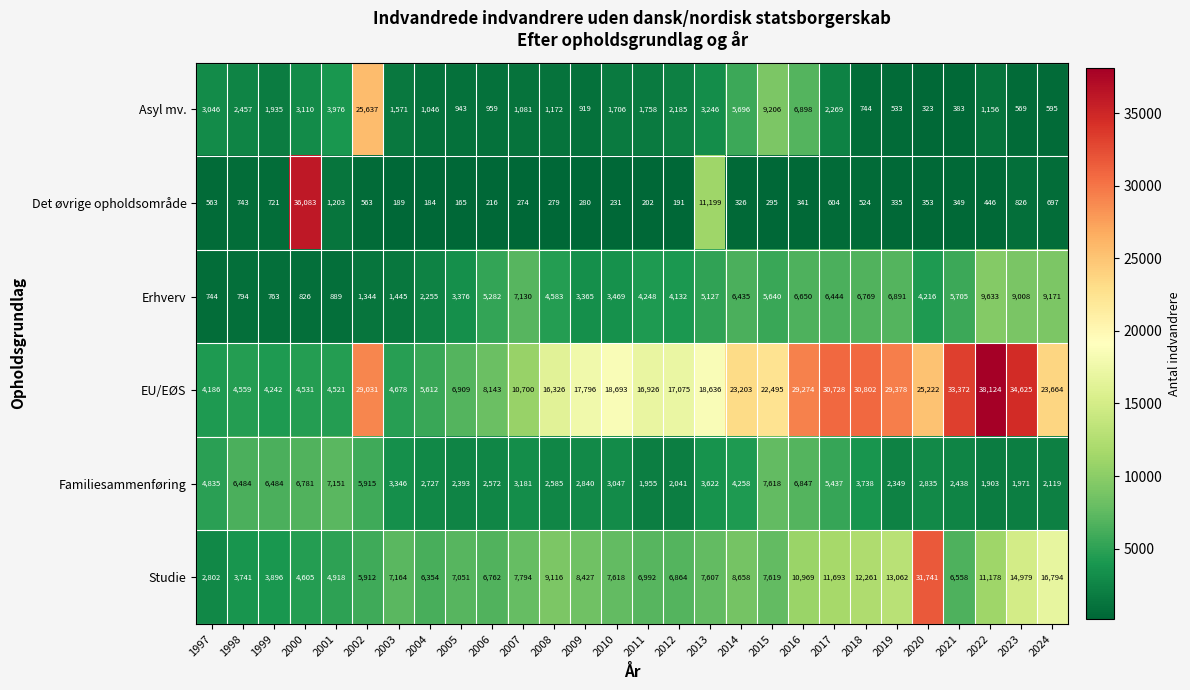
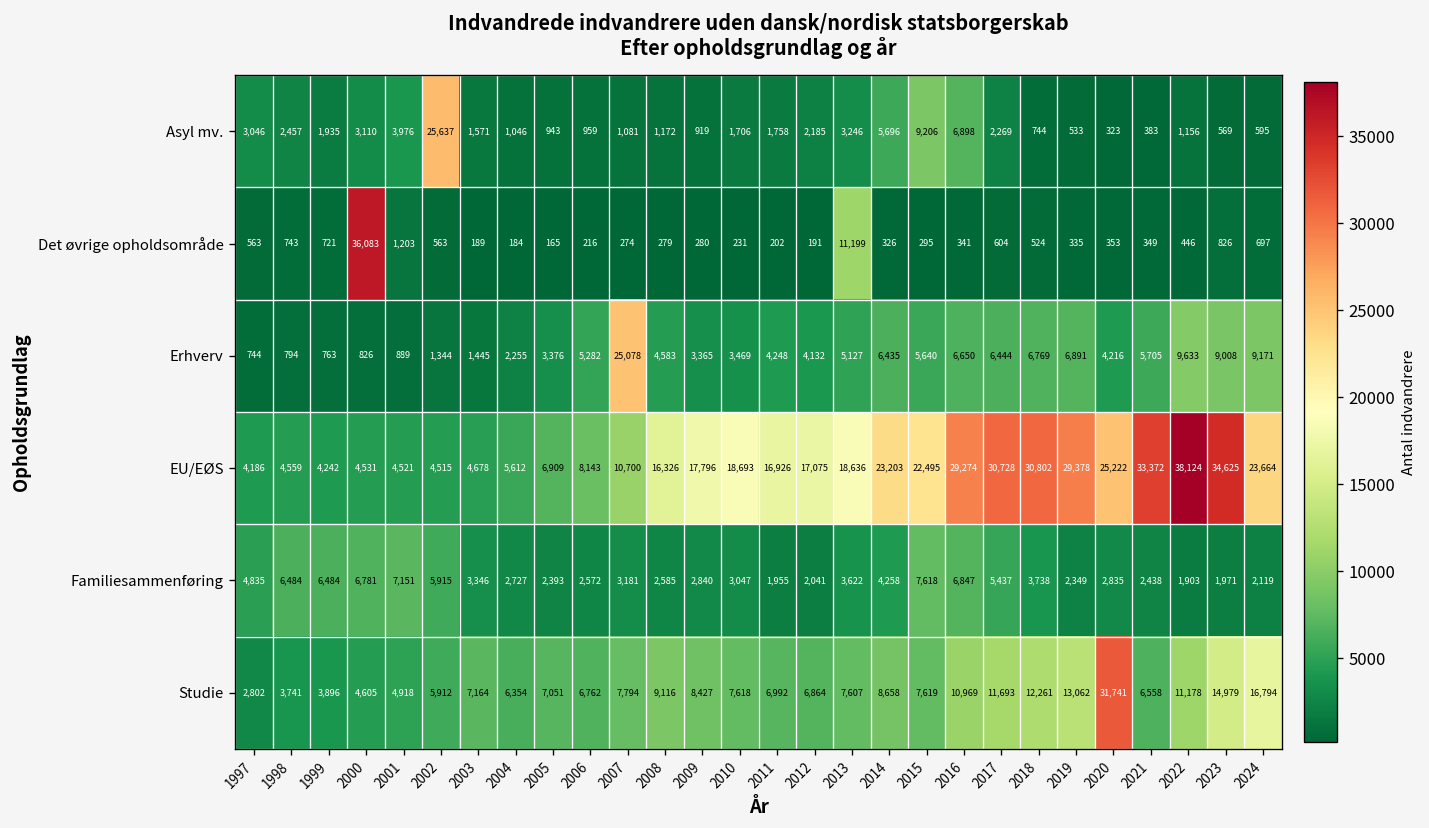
  {
    "Asyl mv.": {
      "1997": "3,046",
      "1998": "2,457",
      "1999": "1,935",
      "2000": "3,110",
      "2001": "3,976",
      "2002": "25,637",
      "2003": "1,571",
      "2004": "1,046",
      "2005": "943",
      "2006": "959",
      "2007": "1,081",
      "2008": "1,172",
      "2009": "919",
      "2010": "1,706",
      "2011": "1,758",
      "2012": "2,185",
      "2013": "3,246",
      "2014": "5,696",
      "2015": "9,206",
      "2016": "6,898",
      "2017": "2,269",
      "2018": "744",
      "2019": "533",
      "2020": "323",
      "2021": "383",
      "2022": "1,156",
      "2023": "569",
      "2024": "595"
    },
    "Det øvrige opholdsområde": {
      "1997": "563",
      "1998": "743",
      "1999": "721",
      "2000": "36,083",
      "2001": "1,203",
      "2002": "563",
      "2003": "189",
      "2004": "184",
      "2005": "165",
      "2006": "216",
      "2007": "274",
      "2008": "279",
      "2009": "280",
      "2010": "231",
      "2011": "202",
      "2012": "191",
      "2013": "11,199",
      "2014": "326",
      "2015": "295",
      "2016": "341",
      "2017": "604",
      "2018": "524",
      "2019": "335",
      "2020": "353",
      "2021": "349",
      "2022": "446",
      "2023": "826",
      "2024": "697"
    },
    "Erhverv": {
      "1997": "744",
      "1998": "794",
      "1999": "763",
      "2000": "826",
      "2001": "889",
      "2002": "1,344",
      "2003": "1,445",
      "2004": "2,255",
      "2005": "3,376",
      "2006": "5,282",
-     "2007": "7,130",
+     "2007": "25,078",
      "2008": "4,583",
      "2009": "3,365",
      "2010": "3,469",
      "2011": "4,248",
      "2012": "4,132",
      "2013": "5,127",
      "2014": "6,435",
      "2015": "5,640",
      "2016": "6,650",
      "2017": "6,444",
      "2018": "6,769",
      "2019": "6,891",
      "2020": "4,216",
      "2021": "5,705",
      "2022": "9,633",
      "2023": "9,008",
      "2024": "9,171"
    },
    "EU/EØS": {
      "1997": "4,186",
      "1998": "4,559",
      "1999": "4,242",
      "2000": "4,531",
      "2001": "4,521",
-     "2002": "29,031",
+     "2002": "4,515",
      "2003": "4,678",
      "2004": "5,612",
      "2005": "6,909",
      "2006": "8,143",
      "2007": "10,700",
      "2008": "16,326",
      "2009": "17,796",
      "2010": "18,693",
      "2011": "16,926",
      "2012": "17,075",
      "2013": "18,636",
      "2014": "23,203",
      "2015": "22,495",
      "2016": "29,274",
      "2017": "30,728",
      "2018": "30,802",
      "2019": "29,378",
      "2020": "25,222",
      "2021": "33,372",
      "2022": "38,124",
      "2023": "34,625",
      "2024": "23,664"
    },
    "Familiesammenføring": {
      "1997": "4,835",
      "1998": "6,484",
      "1999": "6,484",
      "2000": "6,781",
      "2001": "7,151",
      "2002": "5,915",
      "2003": "3,346",
      "2004": "2,727",
      "2005": "2,393",
      "2006": "2,572",
      "2007": "3,181",
      "2008": "2,585",
      "2009": "2,840",
      "2010": "3,047",
      "2011": "1,955",
      "2012": "2,041",
      "2013": "3,622",
      "2014": "4,258",
      "2015": "7,618",
      "2016": "6,847",
      "2017": "5,437",
      "2018": "3,738",
      "2019": "2,349",
      "2020": "2,835",
      "2021": "2,438",
      "2022": "1,903",
      "2023": "1,971",
      "2024": "2,119"
    },
    "Studie": {
      "1997": "2,802",
      "1998": "3,741",
      "1999": "3,896",
      "2000": "4,605",
      "2001": "4,918",
      "2002": "5,912",
      "2003": "7,164",
      "2004": "6,354",
      "2005": "7,051",
      "2006": "6,762",
      "2007": "7,794",
      "2008": "9,116",
      "2009": "8,427",
      "2010": "7,618",
      "2011": "6,992",
      "2012": "6,864",
      "2013": "7,607",
      "2014": "8,658",
      "2015": "7,619",
      "2016": "10,969",
      "2017": "11,693",
      "2018": "12,261",
      "2019": "13,062",
      "2020": "31,741",
      "2021": "6,558",
      "2022": "11,178",
      "2023": "14,979",
      "2024": "16,794"
    }
  }
